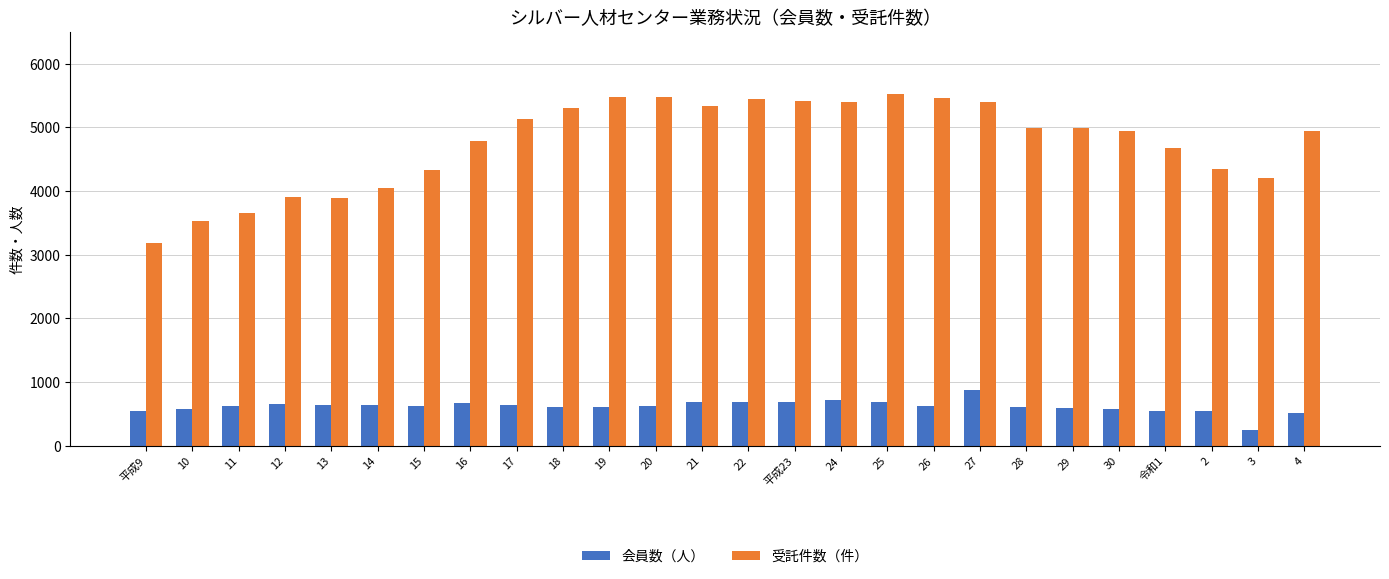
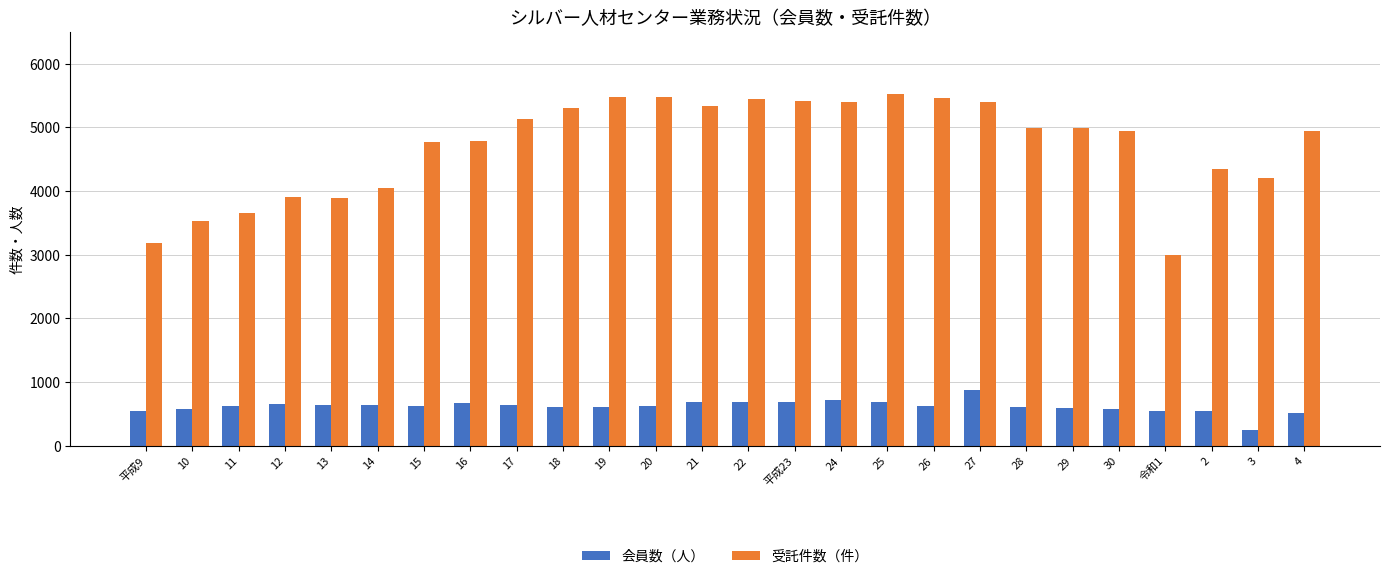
  {
    "会員数（人）": {
      "平成9": 600,
      "10": 600,
      "11": 600,
      "12": 700,
      "13": 600,
      "14": 600,
      "15": 600,
      "16": 700,
      "17": 600,
      "18": 600,
      "19": 600,
      "20": 600,
      "21": 700,
      "22": 700,
      "平成23": 700,
      "24": 700,
      "25": 700,
      "26": 600,
      "27": 900,
      "28": 600,
      "29": 600,
      "30": 600,
      "令和1": 500,
      "2": 600,
      "3": 200,
      "4": 500
    },
    "受託件数（件）": {
      "平成9": 3200,
      "10": 3500,
      "11": 3700,
      "12": 3900,
      "13": 3900,
      "14": 4100,
-     "15": 4300,
+     "15": 4800,
      "16": 4800,
      "17": 5100,
      "18": 5300,
      "19": 5500,
      "20": 5500,
      "21": 5300,
      "22": 5400,
      "平成23": 5400,
      "24": 5400,
      "25": 5500,
      "26": 5500,
      "27": 5400,
      "28": 5000,
      "29": 5000,
      "30": 4900,
-     "令和1": 4700,
+     "令和1": 3000,
      "2": 4300,
      "3": 4200,
      "4": 4900
    }
  }
